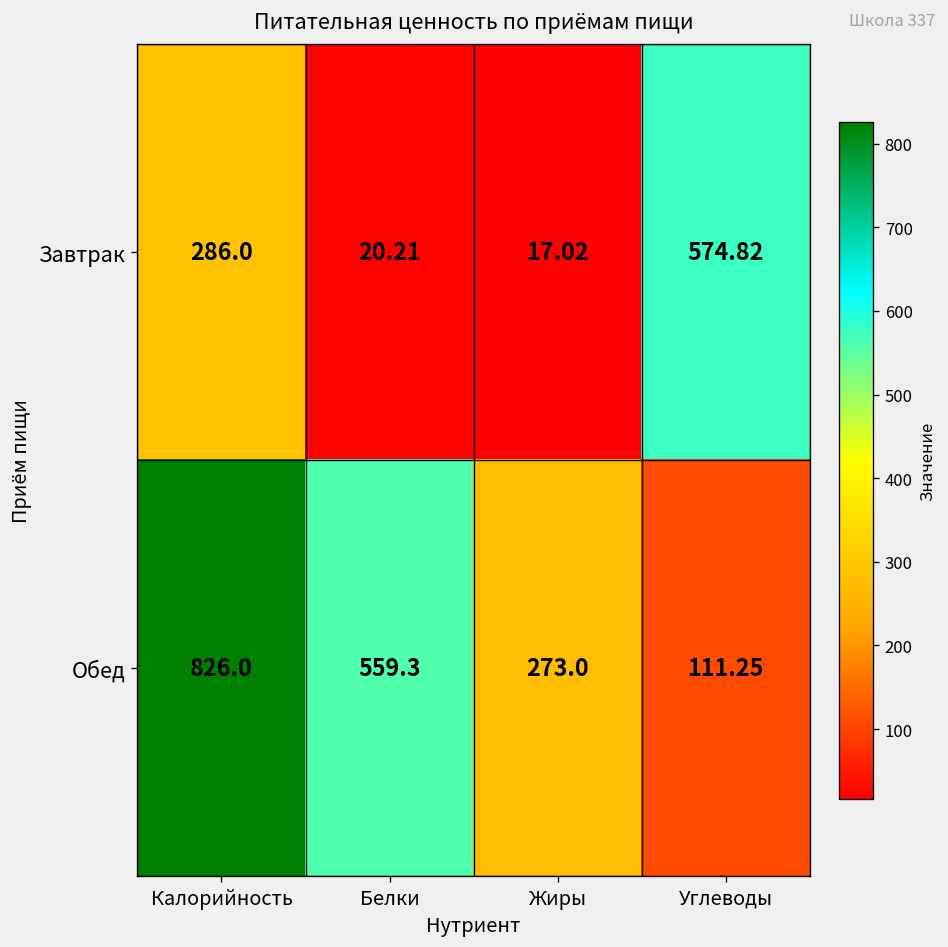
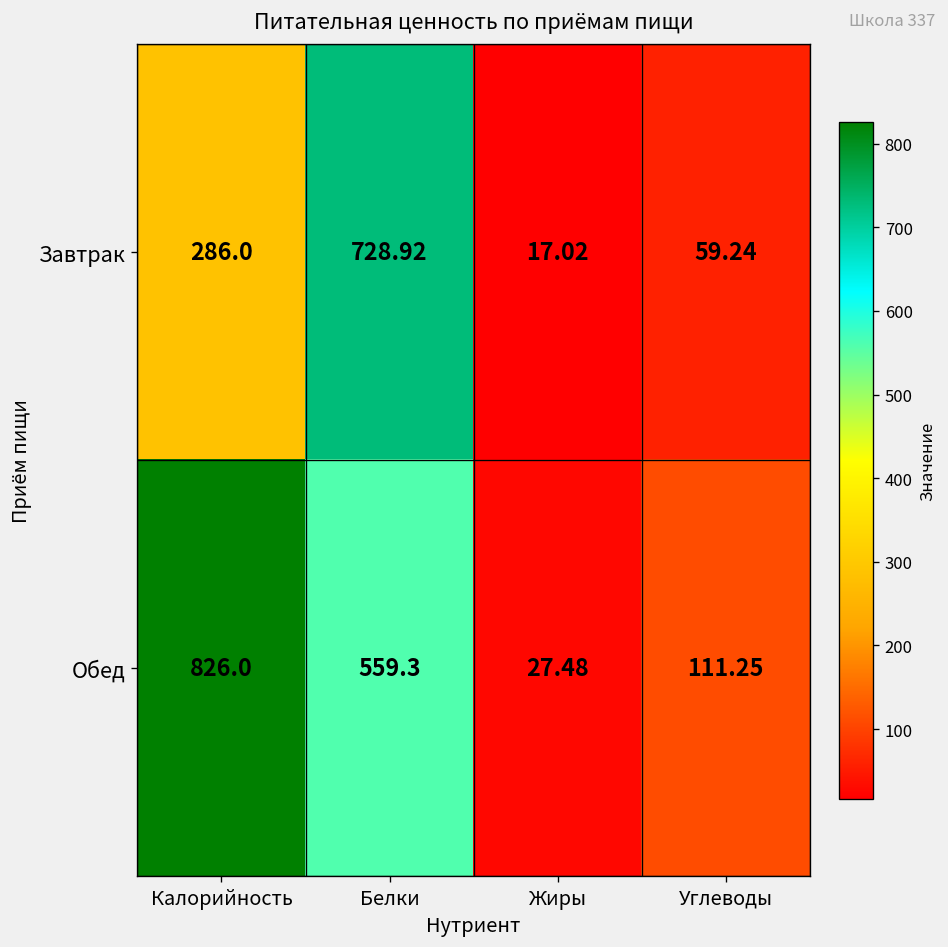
  {
    "Завтрак": {
      "Калорийность": 286.0,
-     "Белки": 20.21,
+     "Белки": 728.92,
      "Жиры": 17.02,
-     "Углеводы": 574.82
+     "Углеводы": 59.24
    },
    "Обед": {
      "Калорийность": 826.0,
      "Белки": 559.3,
-     "Жиры": 273.0,
+     "Жиры": 27.48,
      "Углеводы": 111.25
    }
  }
